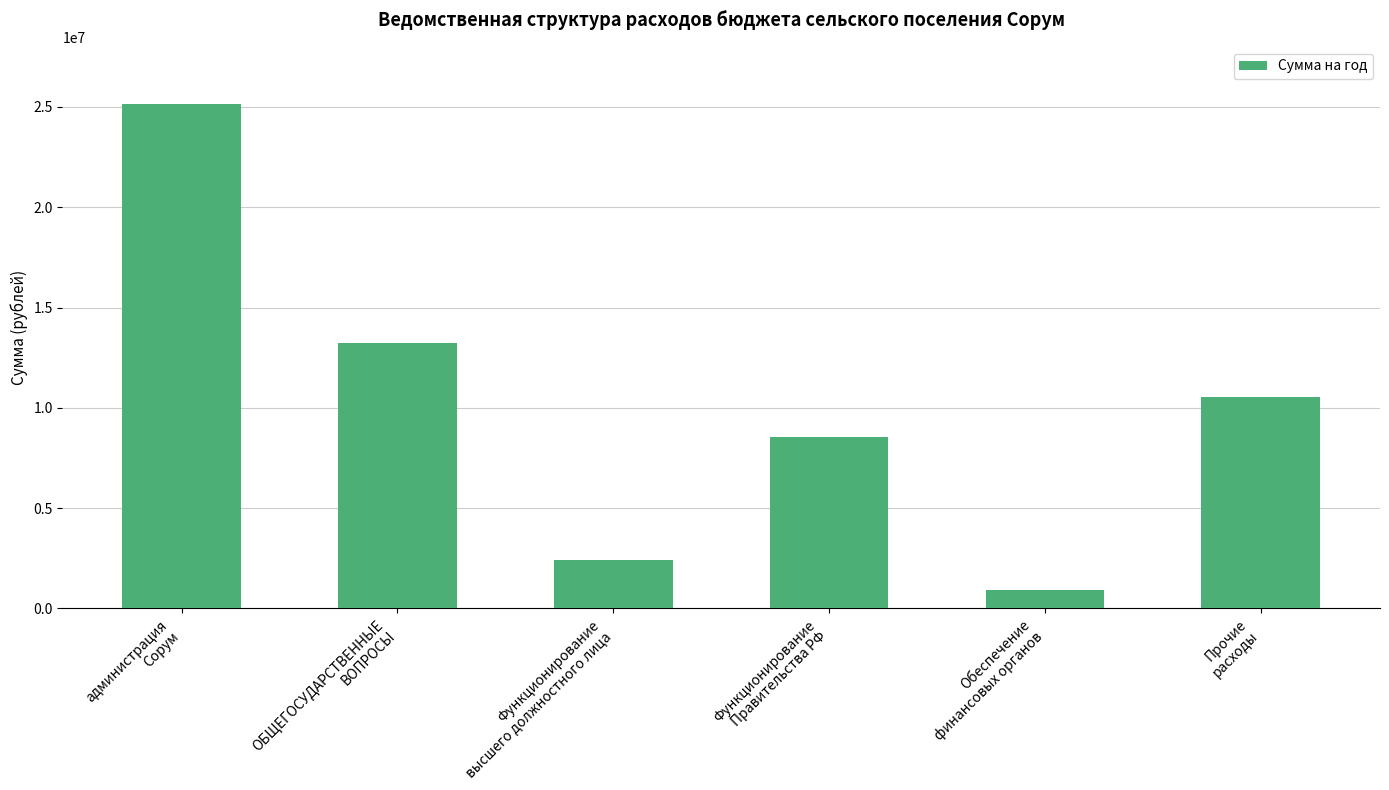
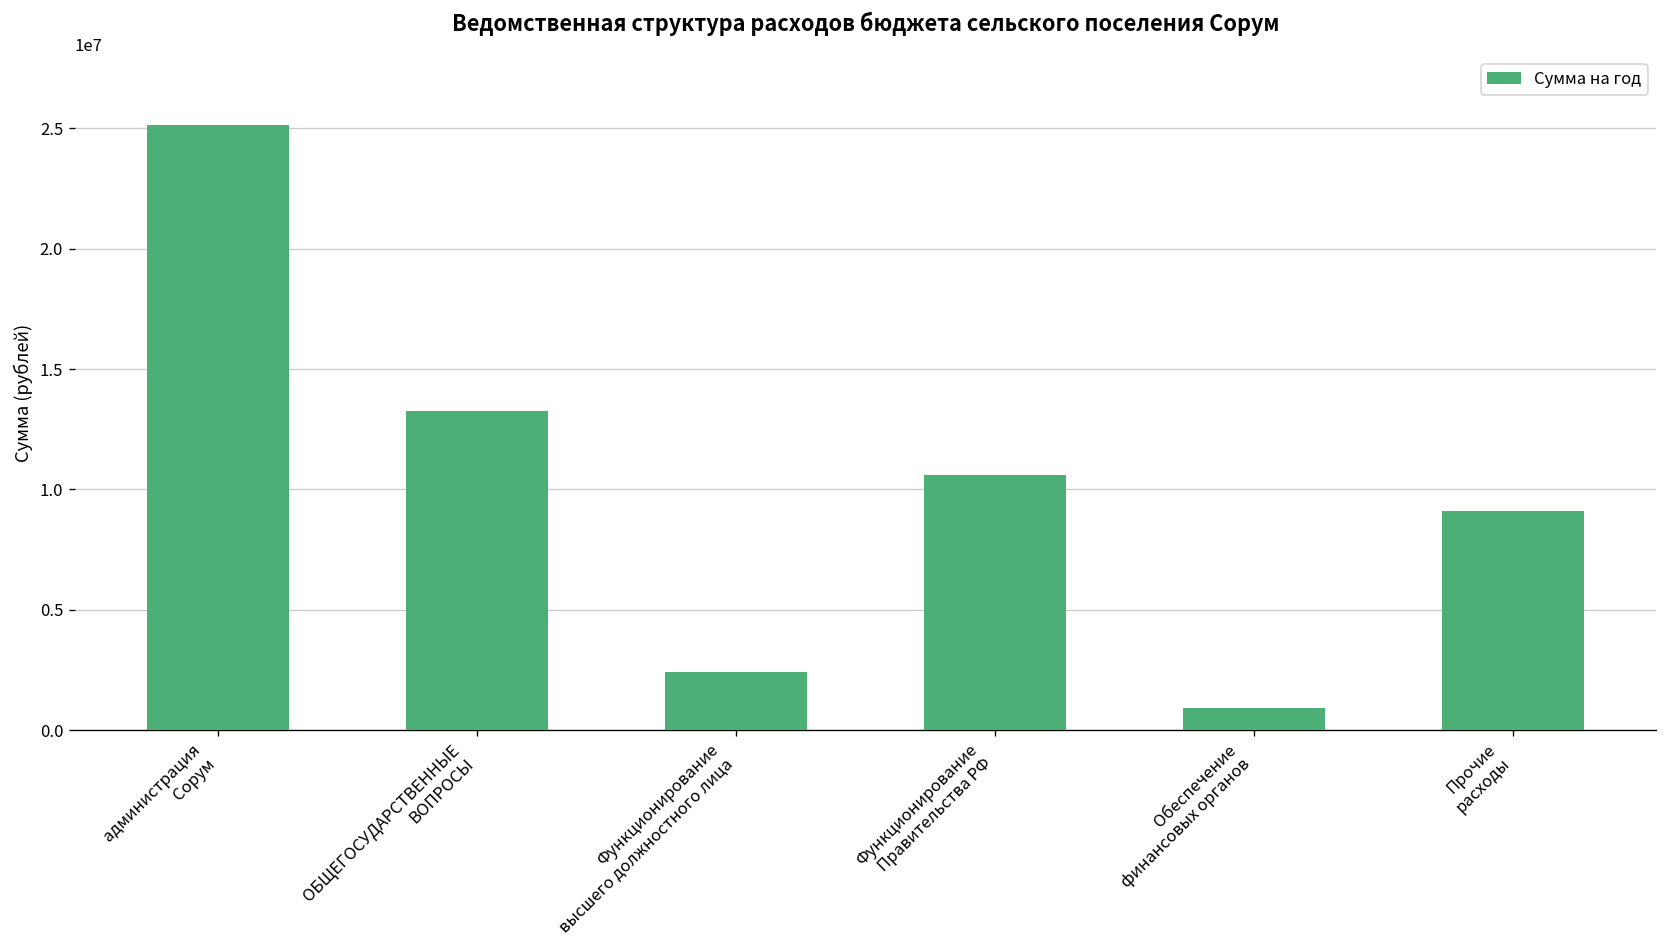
  {
    "администрация Сорум": 25100000,
    "ОБЩЕГОСУДАРСТВЕННЫЕ ВОПРОСЫ": 13300000,
    "Функционирование высшего должностного лица": 2400000,
-   "Функционирование Правительства РФ": 8500000,
+   "Функционирование Правительства РФ": 10600000,
    "Обеспечение финансовых органов": 900000,
-   "Прочие расходы": 10500000
+   "Прочие расходы": 9100000
  }
